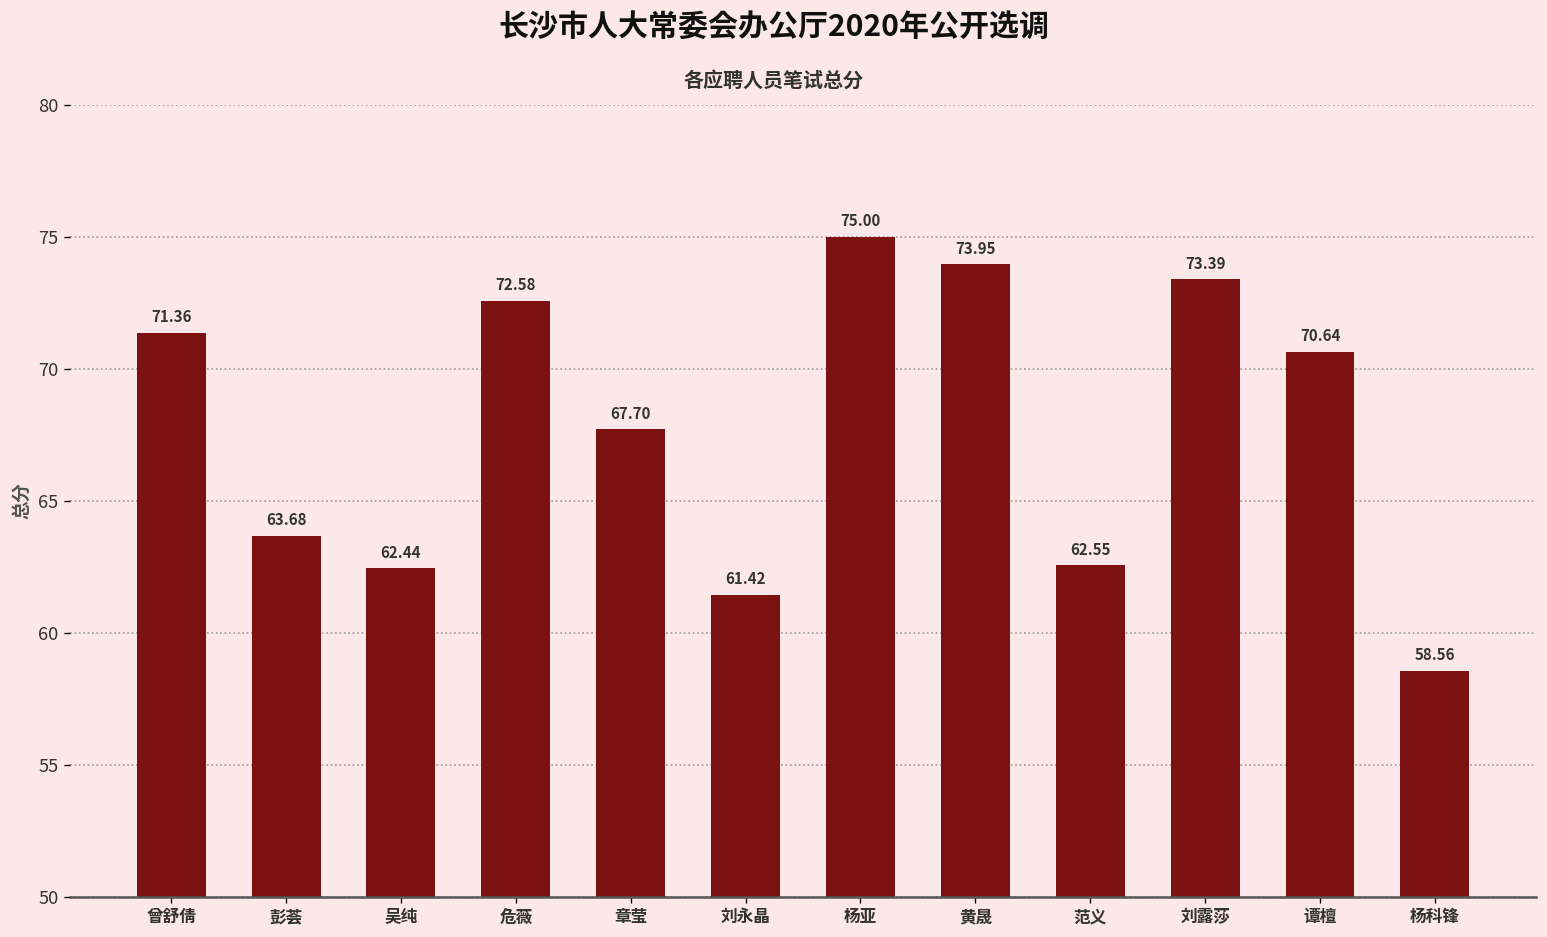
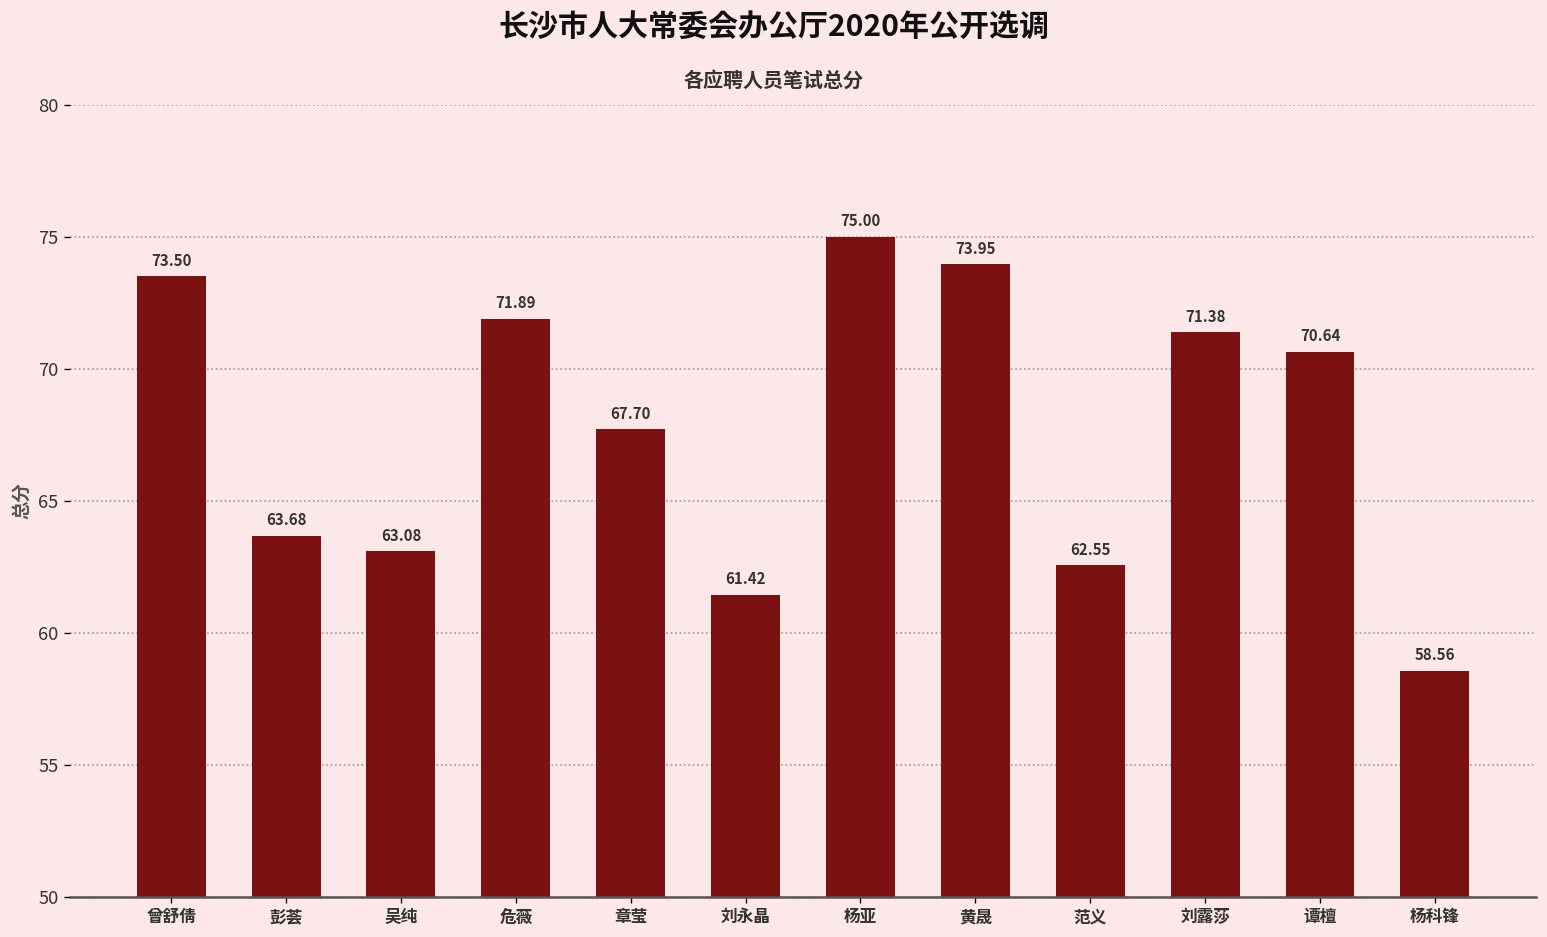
  {
-   "曾舒倩": 71.36,
+   "曾舒倩": 73.50,
    "彭荟": 63.68,
-   "吴纯": 62.44,
-   "危薇": 72.58,
+   "吴纯": 63.08,
+   "危薇": 71.89,
    "章莹": 67.70,
    "刘永晶": 61.42,
    "杨亚": 75.00,
    "黄晟": 73.95,
    "范义": 62.55,
-   "刘露莎": 73.39,
+   "刘露莎": 71.38,
    "谭檀": 70.64,
    "杨科锋": 58.56
  }
